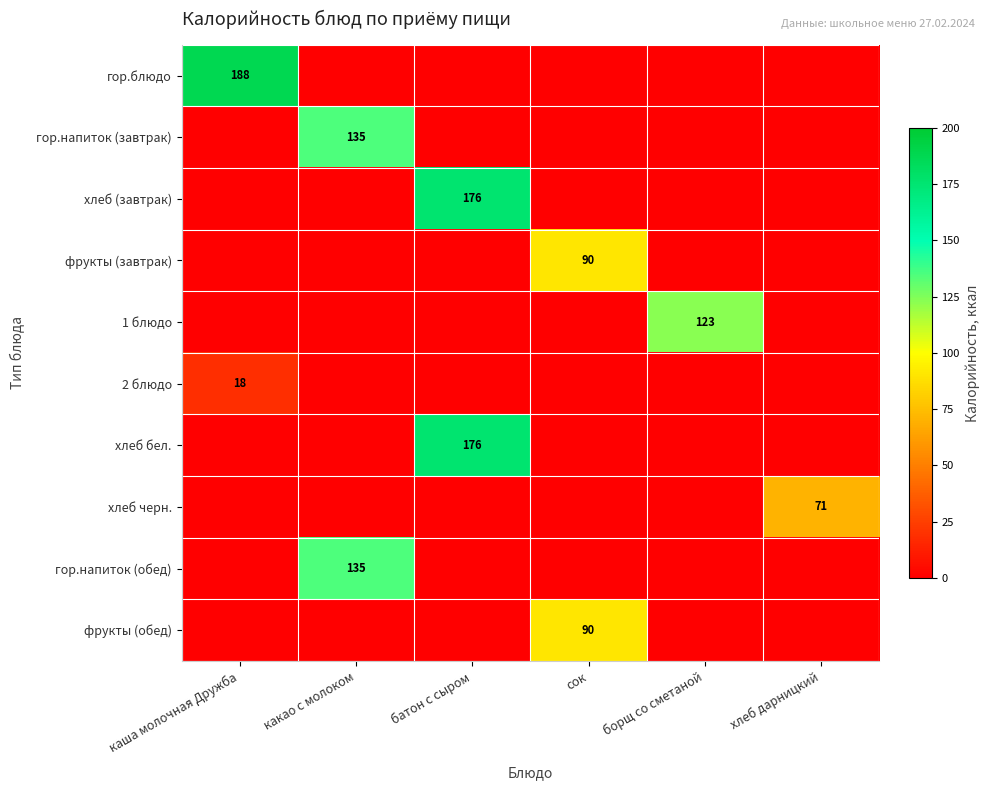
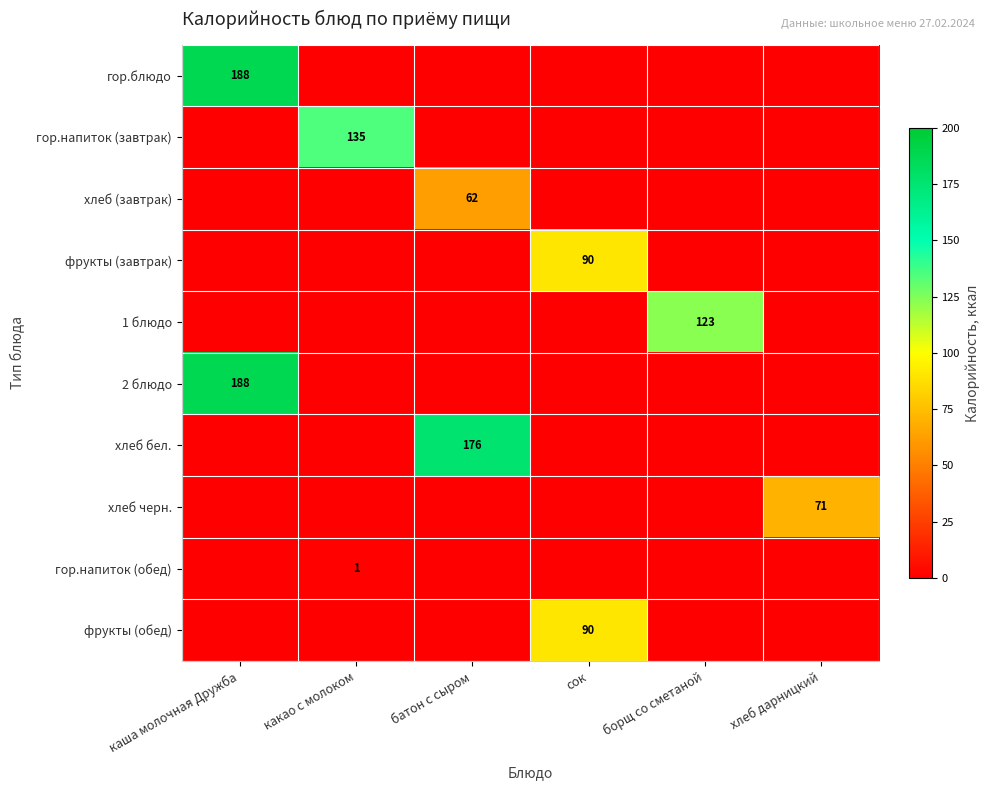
  {
    "гор.блюдо": {
      "каша молочная Дружба": 188
    },
    "гор.напиток (завтрак)": {
      "какао с молоком": 135
    },
    "хлеб (завтрак)": {
-     "батон с сыром": 176
+     "батон с сыром": 62
    },
    "фрукты (завтрак)": {
      "сок": 90
    },
    "1 блюдо": {
      "борщ со сметаной": 123
    },
    "2 блюдо": {
-     "каша молочная Дружба": 18
+     "каша молочная Дружба": 188
    },
    "хлеб бел.": {
      "батон с сыром": 176
    },
    "хлеб черн.": {
      "хлеб дарницкий": 71
    },
    "гор.напиток (обед)": {
-     "какао с молоком": 135
+     "какао с молоком": 1
    },
    "фрукты (обед)": {
      "сок": 90
    }
  }
